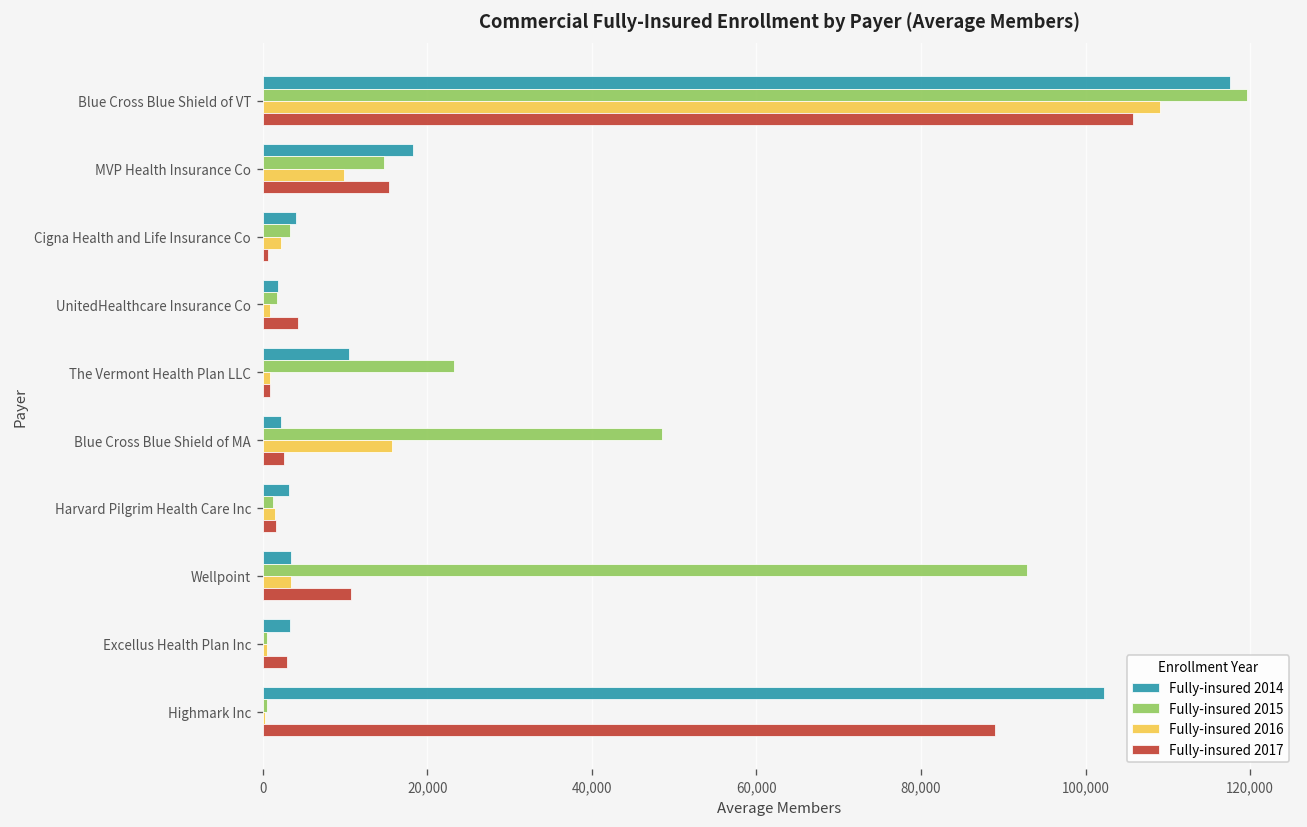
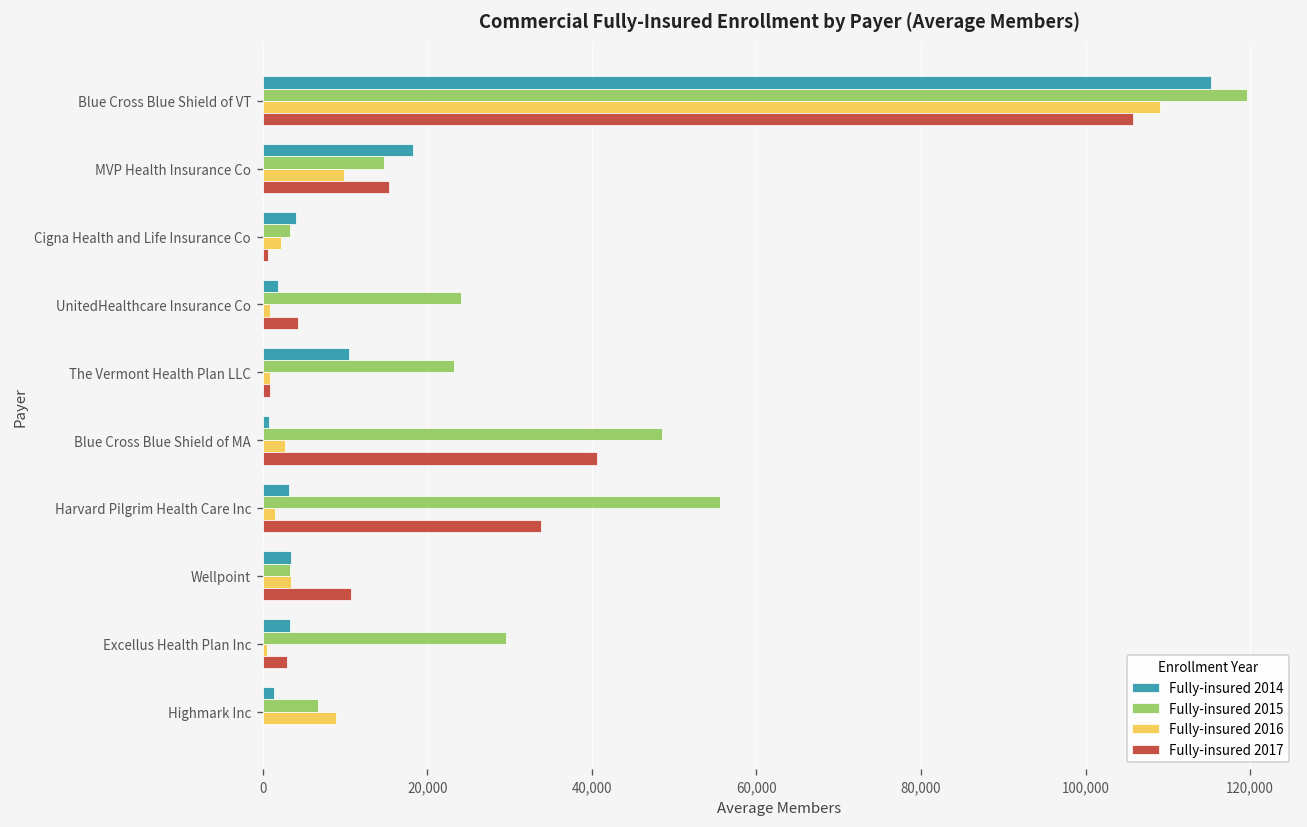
  {
    "Fully-insured 2014": {
-     "Blue Cross Blue Shield of VT": "118,000",
+     "Blue Cross Blue Shield of VT": "115,000",
      "MVP Health Insurance Co": "18,000",
      "Cigna Health and Life Insurance Co": "4,000",
      "UnitedHealthcare Insurance Co": "2,000",
      "The Vermont Health Plan LLC": "10,000",
-     "Blue Cross Blue Shield of MA": "2,000",
+     "Blue Cross Blue Shield of MA": "1,000",
      "Harvard Pilgrim Health Care Inc": "3,000",
      "Wellpoint": "3,000",
      "Excellus Health Plan Inc": "3,000",
-     "Highmark Inc": "102,000"
+     "Highmark Inc": "1,000"
    },
    "Fully-insured 2015": {
      "Blue Cross Blue Shield of VT": "120,000",
      "MVP Health Insurance Co": "15,000",
      "Cigna Health and Life Insurance Co": "3,000",
-     "UnitedHealthcare Insurance Co": "2,000",
+     "UnitedHealthcare Insurance Co": "24,000",
      "The Vermont Health Plan LLC": "23,000",
      "Blue Cross Blue Shield of MA": "48,000",
-     "Harvard Pilgrim Health Care Inc": "1,000",
-     "Wellpoint": "93,000",
-     "Excellus Health Plan Inc": "0",
-     "Highmark Inc": "1,000"
+     "Harvard Pilgrim Health Care Inc": "56,000",
+     "Wellpoint": "3,000",
+     "Excellus Health Plan Inc": "30,000",
+     "Highmark Inc": "7,000"
    },
    "Fully-insured 2016": {
      "Blue Cross Blue Shield of VT": "109,000",
      "MVP Health Insurance Co": "10,000",
      "Cigna Health and Life Insurance Co": "2,000",
      "UnitedHealthcare Insurance Co": "1,000",
      "The Vermont Health Plan LLC": "1,000",
-     "Blue Cross Blue Shield of MA": "16,000",
+     "Blue Cross Blue Shield of MA": "3,000",
      "Harvard Pilgrim Health Care Inc": "1,000",
      "Wellpoint": "3,000",
      "Excellus Health Plan Inc": "1,000",
-     "Highmark Inc": "0"
+     "Highmark Inc": "9,000"
    },
    "Fully-insured 2017": {
      "Blue Cross Blue Shield of VT": "106,000",
      "MVP Health Insurance Co": "15,000",
      "Cigna Health and Life Insurance Co": "1,000",
      "UnitedHealthcare Insurance Co": "4,000",
      "The Vermont Health Plan LLC": "1,000",
-     "Blue Cross Blue Shield of MA": "3,000",
-     "Harvard Pilgrim Health Care Inc": "2,000",
+     "Blue Cross Blue Shield of MA": "41,000",
+     "Harvard Pilgrim Health Care Inc": "34,000",
      "Wellpoint": "11,000",
      "Excellus Health Plan Inc": "3,000",
-     "Highmark Inc": "89,000"
+     "Highmark Inc": "0"
    }
  }
